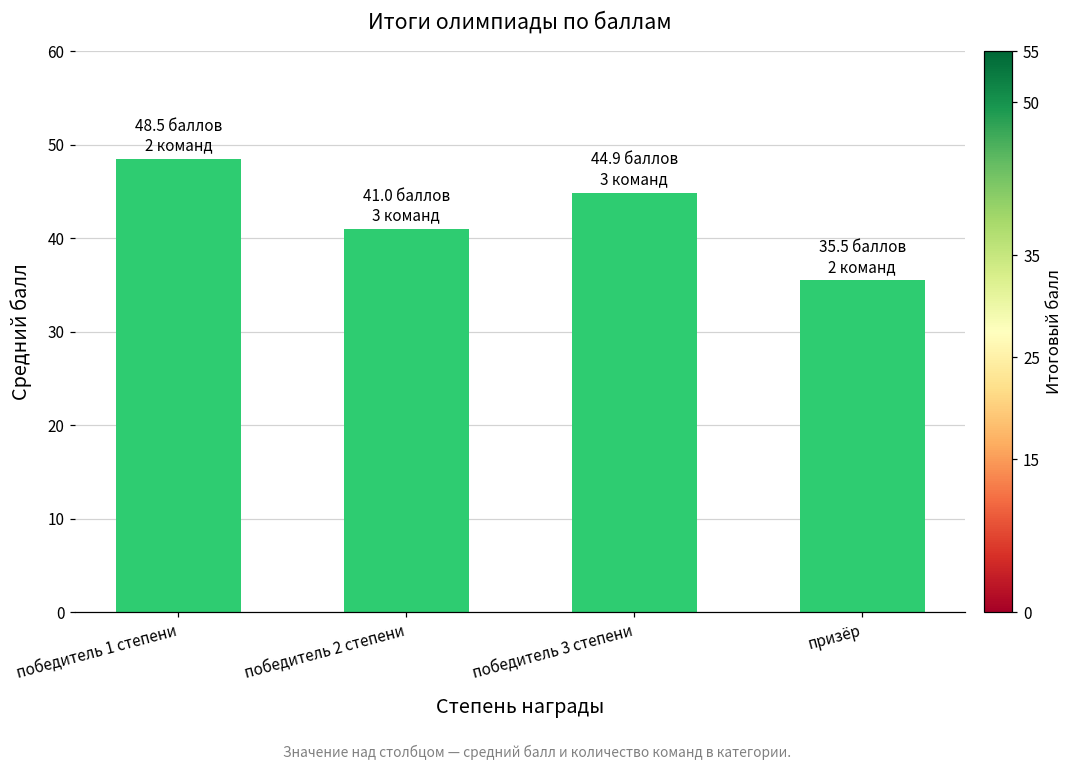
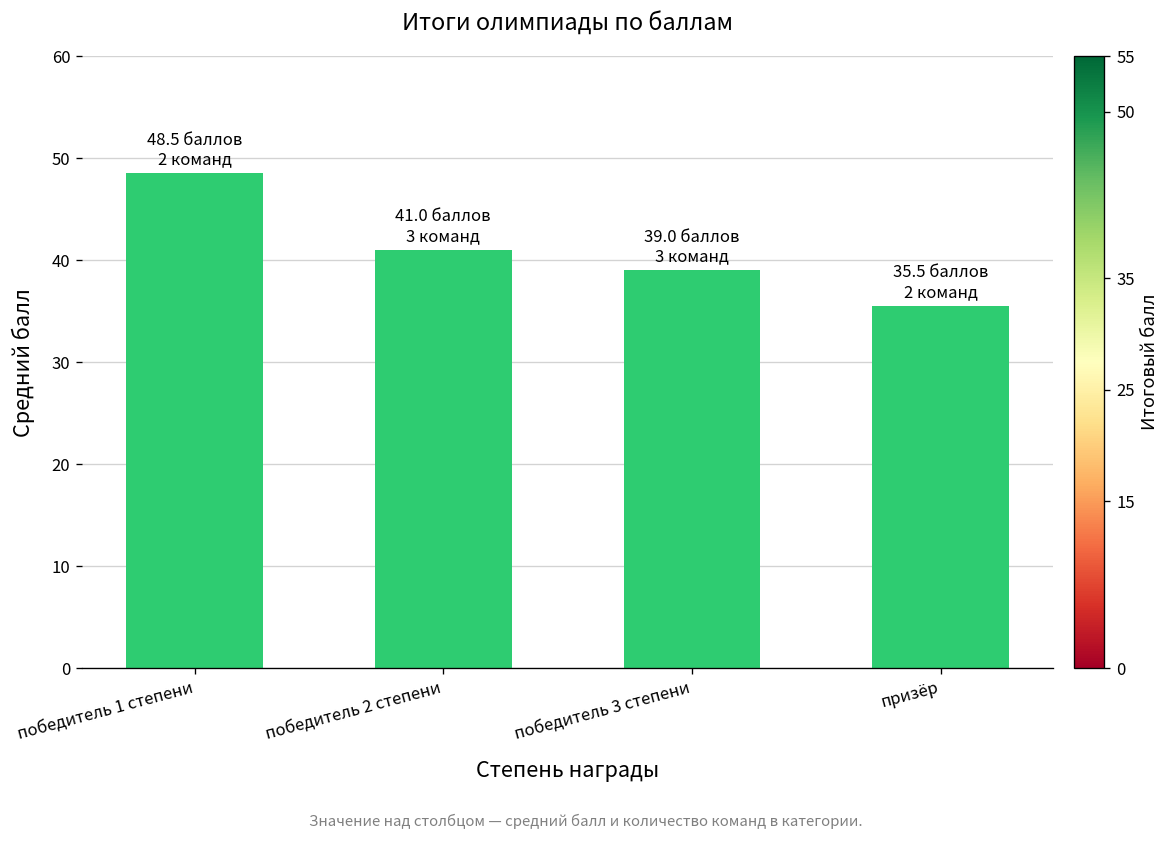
  {
    "победитель 1 степени": 48.5,
    "победитель 2 степени": 41.0,
-   "победитель 3 степени": 44.9,
+   "победитель 3 степени": 39.0,
    "призёр": 35.5
  }
